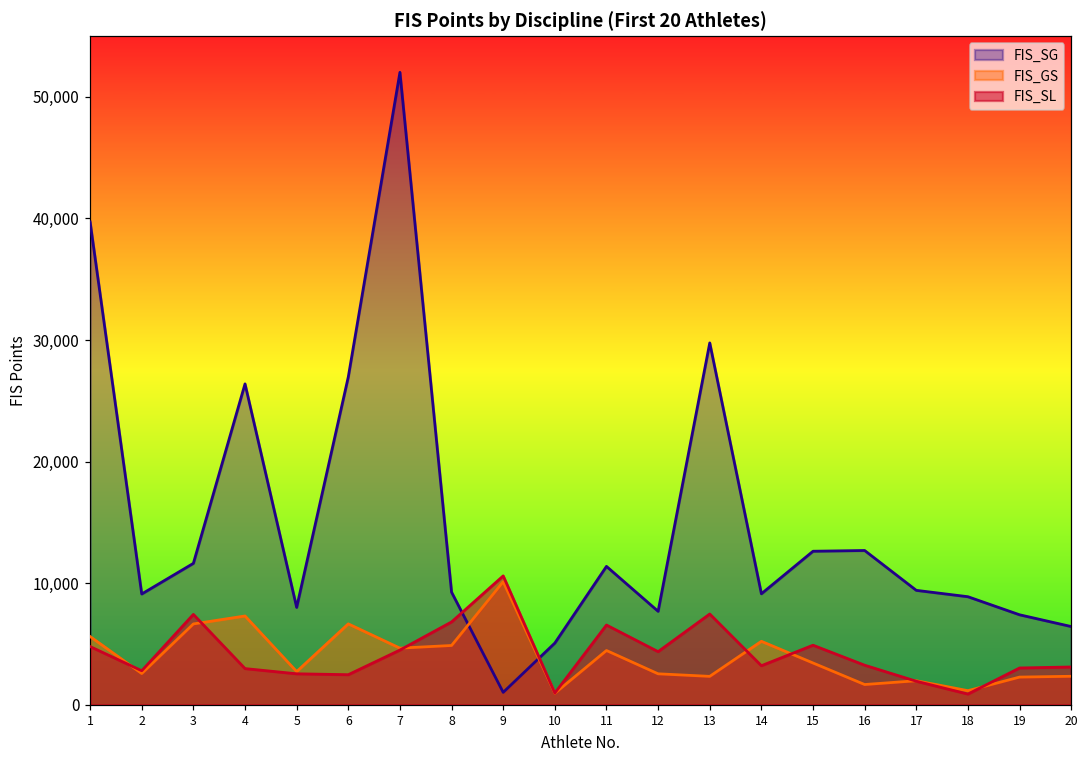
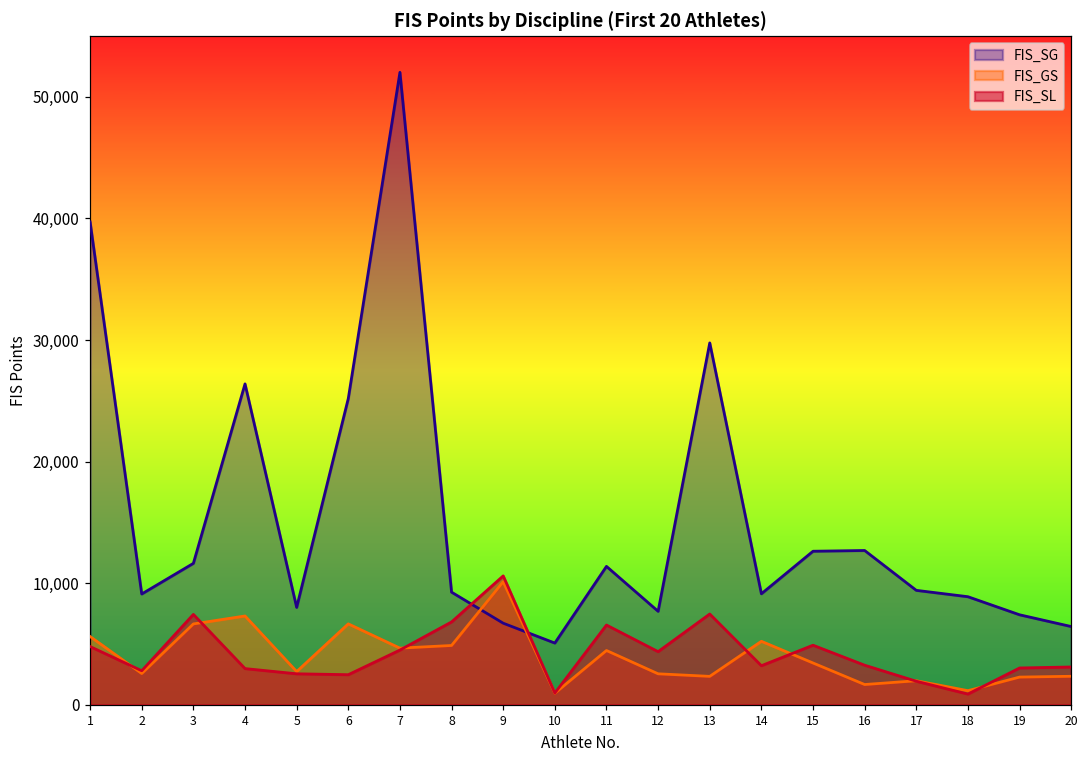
  {
    "FIS_SG": {
      "1": "39,700",
      "2": "9,100",
      "3": "11,600",
      "4": "26,400",
      "5": "8,000",
-     "6": "27,000",
+     "6": "25,200",
      "7": "52,000",
      "8": "9,300",
-     "9": "1,000",
+     "9": "6,700",
      "10": "5,100",
      "11": "11,400",
      "12": "7,700",
      "13": "29,800",
      "14": "9,100",
      "15": "12,600",
      "16": "12,700",
      "17": "9,400",
      "18": "8,900",
      "19": "7,400",
      "20": "6,400"
    },
    "FIS_GS": {
      "1": "5,600",
      "3": "6,700",
      "4": "7,300",
      "6": "6,700",
      "8": "4,900",
      "9": "10,100",
      "11": "4,500",
      "12": "2,600",
      "13": "2,300",
      "14": "5,200",
      "15": "3,400",
      "16": "1,700",
      "18": "1,200",
      "19": "2,300",
      "20": "2,300"
    },
    "FIS_SL": {
      "1": "4,800",
      "3": "7,400",
      "4": "3,000",
      "6": "2,500",
      "8": "6,800",
      "9": "10,600",
      "11": "6,600",
      "12": "4,400",
      "13": "7,500",
      "14": "3,200",
      "15": "4,900",
      "16": "3,300",
      "18": "900",
      "19": "3,000",
      "20": "3,100"
    }
  }
